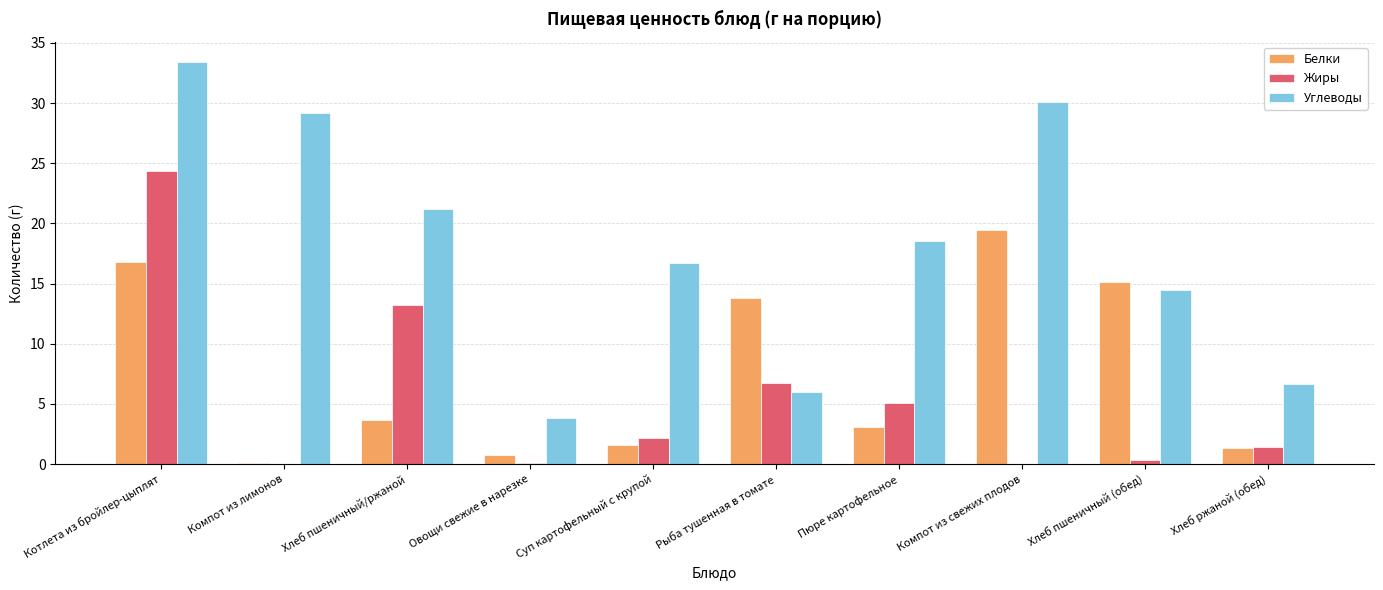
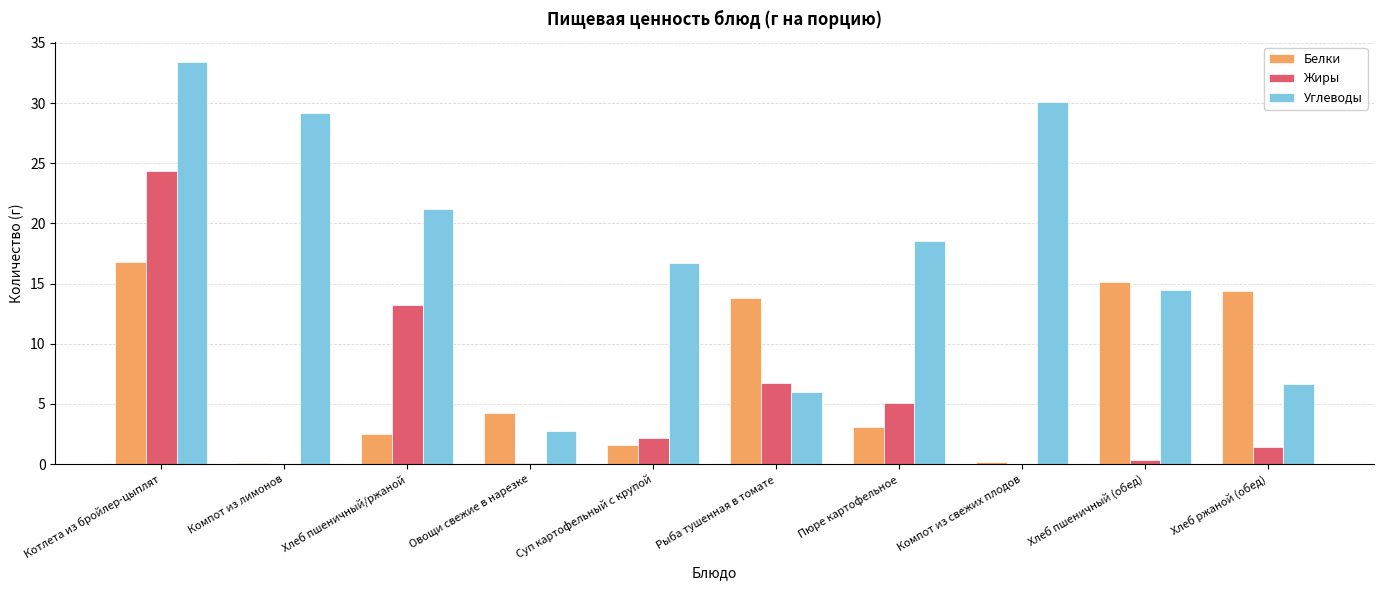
  {
    "Белки": {
      "Котлета из бройлер-цыплят": 16.8,
-     "Хлеб пшеничный/ржаной": 3.7,
-     "Овощи свежие в нарезке": 0.7,
+     "Хлеб пшеничный/ржаной": 2.5,
+     "Овощи свежие в нарезке": 4.2,
      "Суп картофельный с крупой": 1.6,
      "Рыба тушенная в томате": 13.8,
      "Пюре картофельное": 3.1,
-     "Компот из свежих плодов": 19.5,
+     "Компот из свежих плодов": 0.2,
      "Хлеб пшеничный (обед)": 15.1,
-     "Хлеб ржаной (обед)": 1.3
+     "Хлеб ржаной (обед)": 14.4
    },
    "Жиры": {
      "Котлета из бройлер-цыплят": 24.4,
      "Компот из лимонов": 0.0,
      "Хлеб пшеничный/ржаной": 13.2,
      "Суп картофельный с крупой": 2.2,
      "Рыба тушенная в томате": 6.7,
      "Пюре картофельное": 5.1,
      "Компот из свежих плодов": 0.0,
      "Хлеб пшеничный (обед)": 0.3,
      "Хлеб ржаной (обед)": 1.4
    },
    "Углеводы": {
      "Котлета из бройлер-цыплят": 33.4,
      "Компот из лимонов": 29.2,
      "Хлеб пшеничный/ржаной": 21.2,
-     "Овощи свежие в нарезке": 3.9,
+     "Овощи свежие в нарезке": 2.8,
      "Суп картофельный с крупой": 16.7,
      "Рыба тушенная в томате": 6.0,
      "Пюре картофельное": 18.6,
      "Компот из свежих плодов": 30.1,
      "Хлеб пшеничный (обед)": 14.5,
      "Хлеб ржаной (обед)": 6.7
    }
  }
